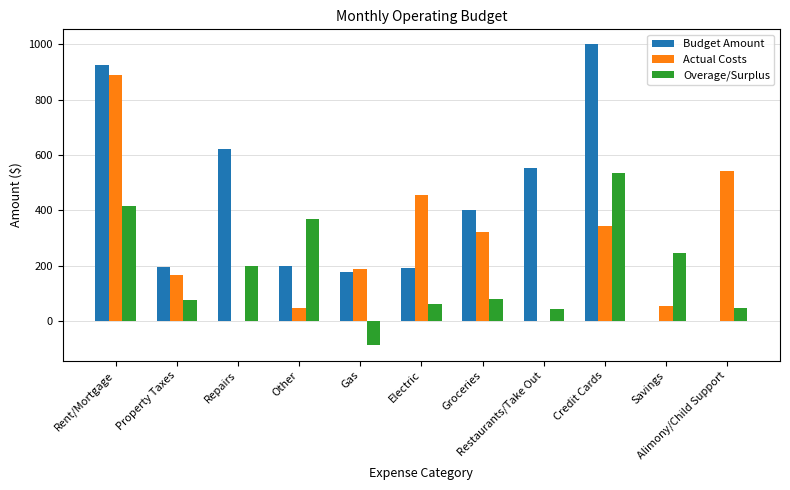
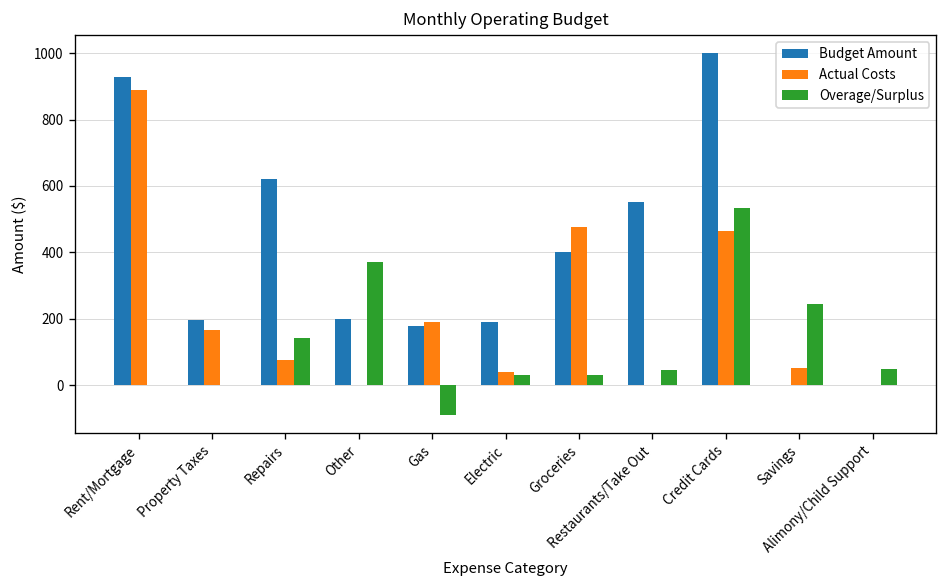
  {
    "Budget Amount": {
      "Rent/Mortgage": 930,
      "Property Taxes": 200,
      "Repairs": 620,
      "Other": 200,
      "Gas": 180,
      "Electric": 190,
      "Groceries": 400,
      "Restaurants/Take Out": 550,
      "Credit Cards": 1000,
      "Savings": 0,
      "Alimony/Child Support": 0
    },
    "Actual Costs": {
      "Rent/Mortgage": 890,
      "Property Taxes": 170,
-     "Repairs": 0,
-     "Other": 50,
+     "Repairs": 80,
+     "Other": 0,
      "Gas": 190,
-     "Electric": 460,
-     "Groceries": 320,
+     "Electric": 40,
+     "Groceries": 480,
      "Restaurants/Take Out": 0,
-     "Credit Cards": 340,
+     "Credit Cards": 470,
      "Savings": 50,
-     "Alimony/Child Support": 540
+     "Alimony/Child Support": 0
    },
    "Overage/Surplus": {
-     "Rent/Mortgage": 410,
-     "Property Taxes": 80,
-     "Repairs": 200,
+     "Rent/Mortgage": 0,
+     "Property Taxes": 0,
+     "Repairs": 140,
      "Other": 370,
      "Gas": -90,
-     "Electric": 60,
-     "Groceries": 80,
+     "Electric": 30,
+     "Groceries": 30,
      "Restaurants/Take Out": 40,
      "Credit Cards": 540,
      "Savings": 240,
      "Alimony/Child Support": 50
    }
  }
